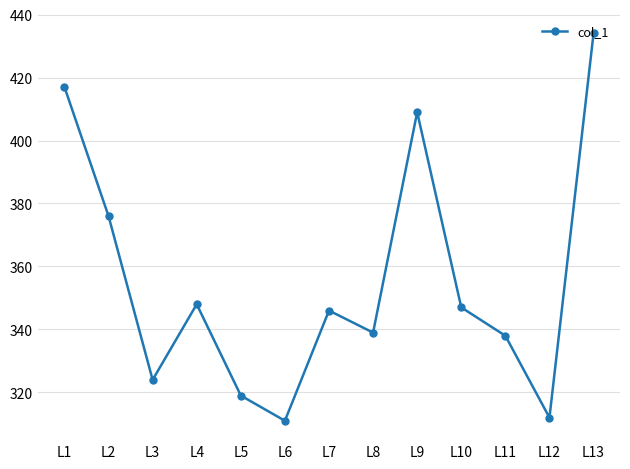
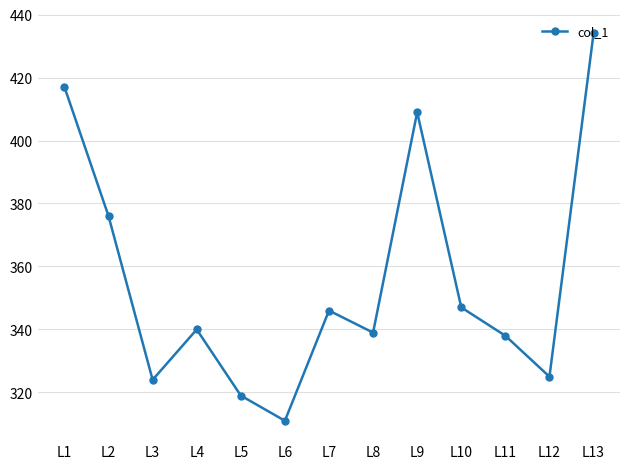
  {
    "L1": 417,
    "L2": 376,
    "L3": 324,
-   "L4": 348,
+   "L4": 340,
    "L5": 319,
    "L6": 311,
    "L7": 346,
    "L8": 339,
    "L9": 409,
    "L10": 347,
    "L11": 338,
-   "L12": 312,
+   "L12": 325,
    "L13": 434
  }
